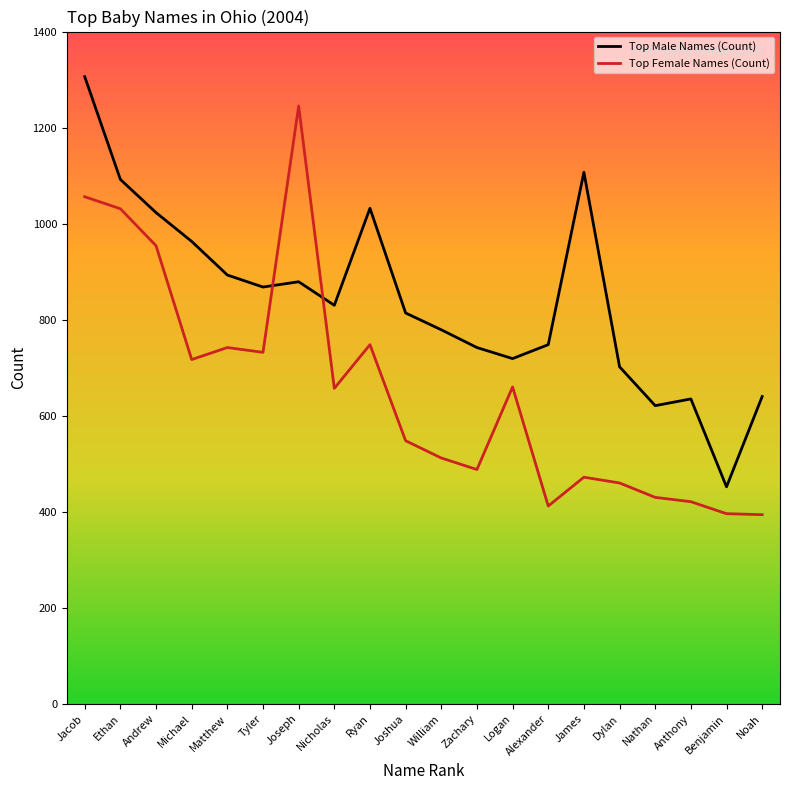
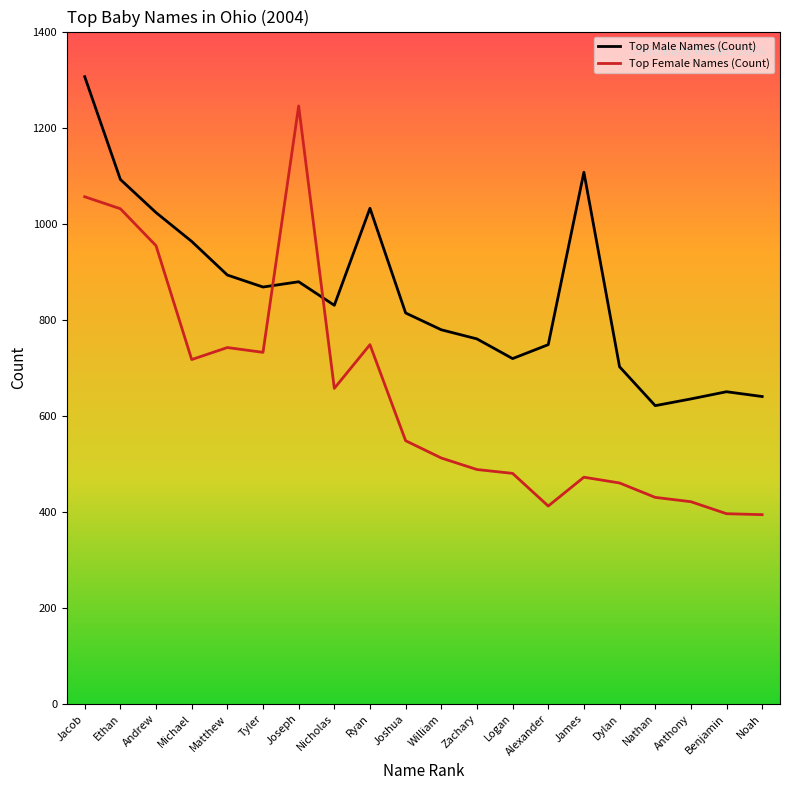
  {
    "Top Male Names (Count)": {
      "Jacob": 1310,
      "Ethan": 1090,
      "Andrew": 1020,
      "Michael": 960,
      "Matthew": 890,
      "Tyler": 870,
      "Joseph": 880,
      "Nicholas": 830,
      "Ryan": 1030,
      "Joshua": 810,
      "William": 780,
-     "Zachary": 740,
+     "Zachary": 760,
      "Logan": 720,
      "Alexander": 750,
      "James": 1110,
      "Dylan": 700,
      "Nathan": 620,
      "Anthony": 640,
-     "Benjamin": 450,
+     "Benjamin": 650,
      "Noah": 640
    },
    "Top Female Names (Count)": {
      "Jacob": 1060,
      "Ethan": 1030,
      "Andrew": 950,
      "Michael": 720,
      "Matthew": 740,
      "Tyler": 730,
      "Joseph": 1250,
      "Nicholas": 660,
      "Ryan": 750,
      "Joshua": 550,
      "William": 510,
      "Zachary": 490,
-     "Logan": 660,
+     "Logan": 480,
      "Alexander": 410,
      "James": 470,
      "Dylan": 460,
      "Nathan": 430,
      "Anthony": 420,
      "Benjamin": 400,
      "Noah": 390
    }
  }
